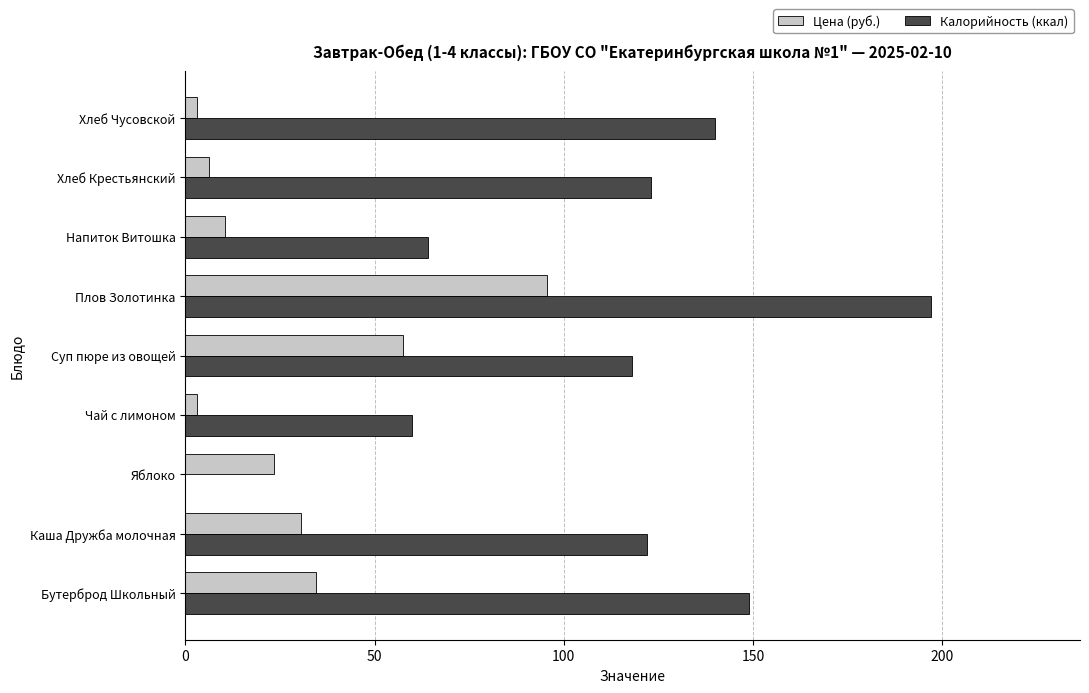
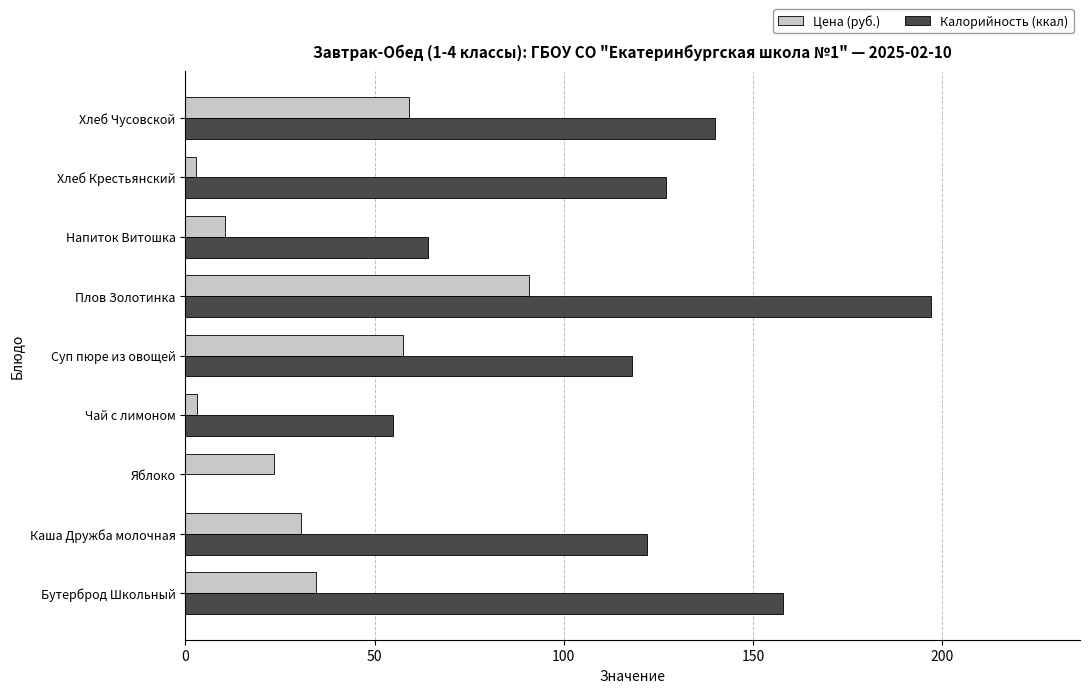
  {
    "Цена (руб.)": {
-     "Хлеб Чусовской": 3,
-     "Хлеб Крестьянский": 6,
+     "Хлеб Чусовской": 59,
+     "Хлеб Крестьянский": 3,
      "Напиток Витошка": 10,
-     "Плов Золотинка": 95,
+     "Плов Золотинка": 91,
      "Суп пюре из овощей": 58,
      "Чай с лимоном": 3,
      "Яблоко": 23,
      "Каша Дружба молочная": 30,
      "Бутерброд Школьный": 35
    },
    "Калорийность (ккал)": {
      "Хлеб Чусовской": 140,
-     "Хлеб Крестьянский": 123,
+     "Хлеб Крестьянский": 127,
      "Напиток Витошка": 64,
      "Плов Золотинка": 197,
      "Суп пюре из овощей": 118,
-     "Чай с лимоном": 60,
+     "Чай с лимоном": 55,
      "Яблоко": 0,
      "Каша Дружба молочная": 122,
-     "Бутерброд Школьный": 149
+     "Бутерброд Школьный": 158
    }
  }
